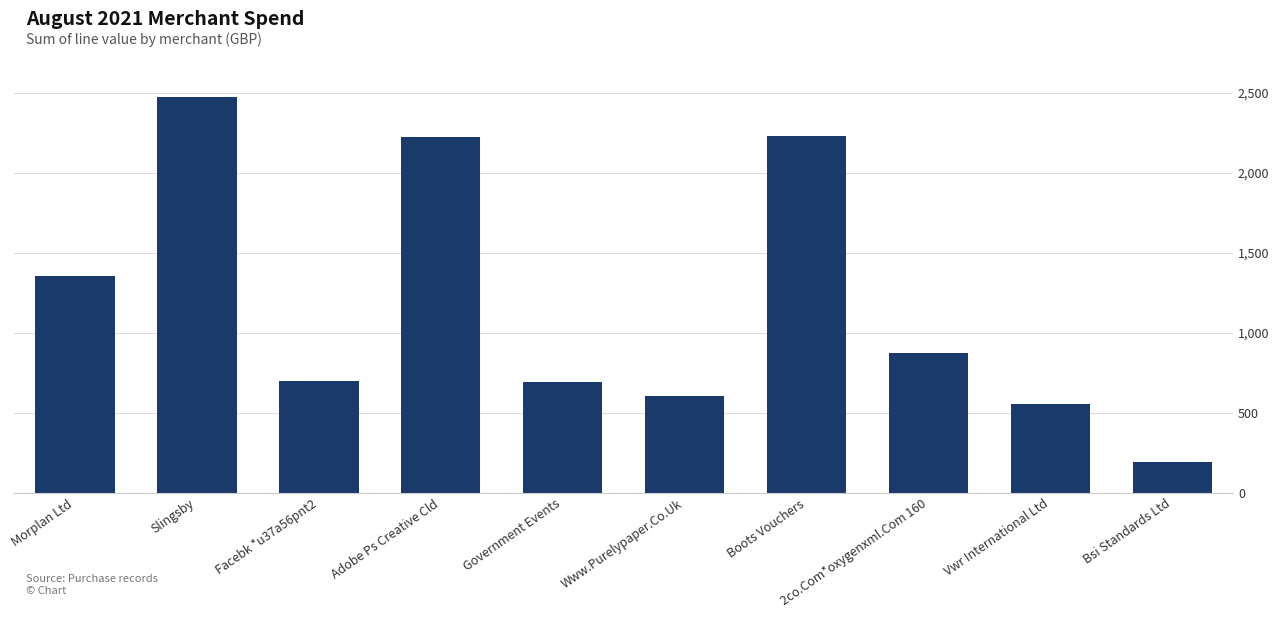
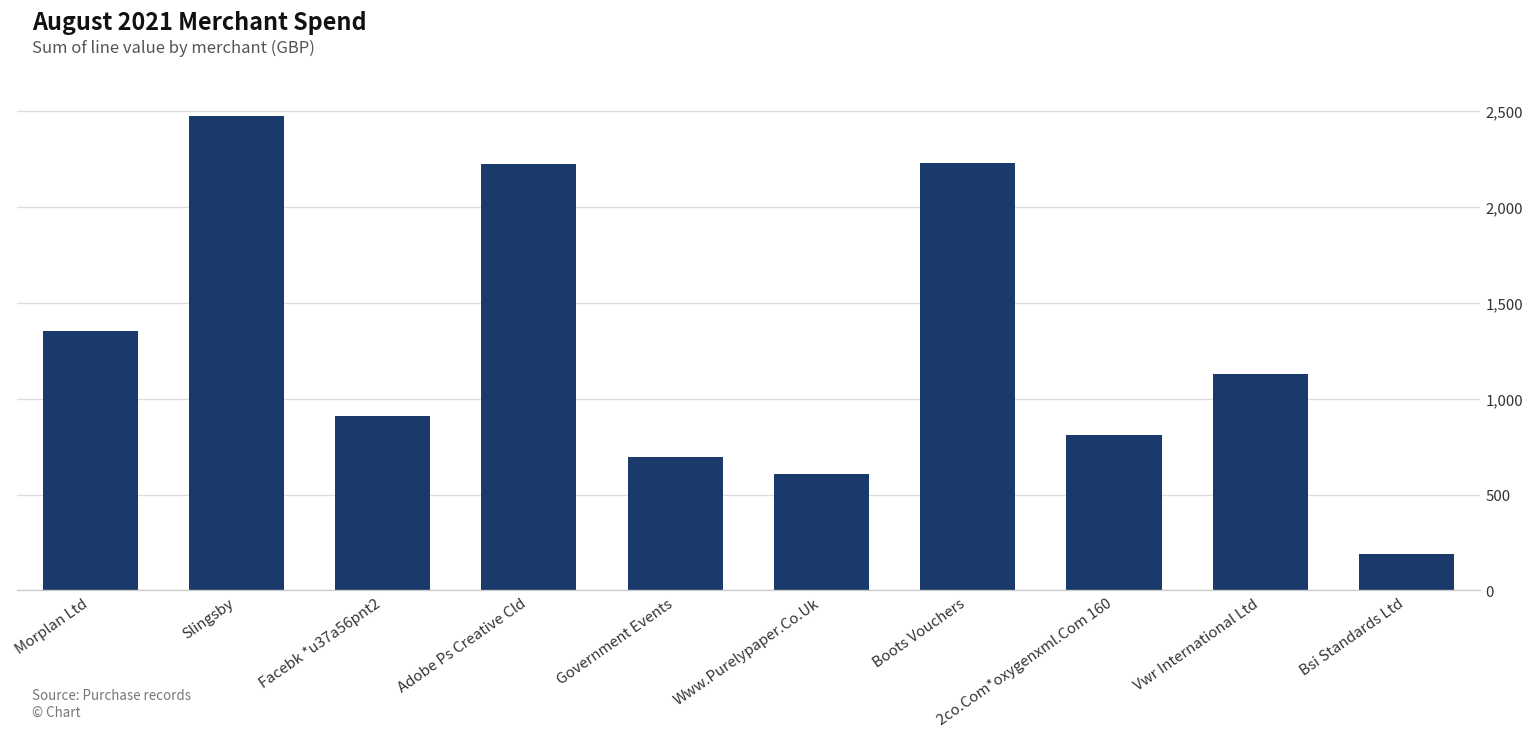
  {
    "Morplan Ltd": "1,350",
    "Slingsby": "2,470",
-   "Facebk *u37a56pnt2": "700",
+   "Facebk *u37a56pnt2": "910",
    "Adobe Ps Creative Cld": "2,220",
    "Government Events": "690",
    "Www.Purelypaper.Co.Uk": "610",
    "Boots Vouchers": "2,230",
-   "2co.Com*oxygenxml.Com 160": "870",
-   "Vwr International Ltd": "560",
+   "2co.Com*oxygenxml.Com 160": "810",
+   "Vwr International Ltd": "1,130",
    "Bsi Standards Ltd": "190"
  }
